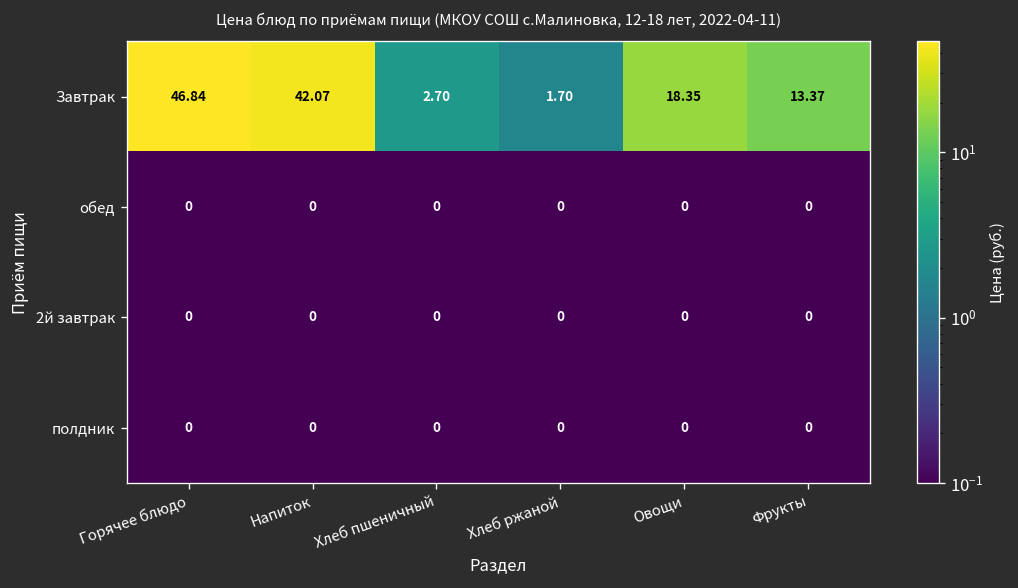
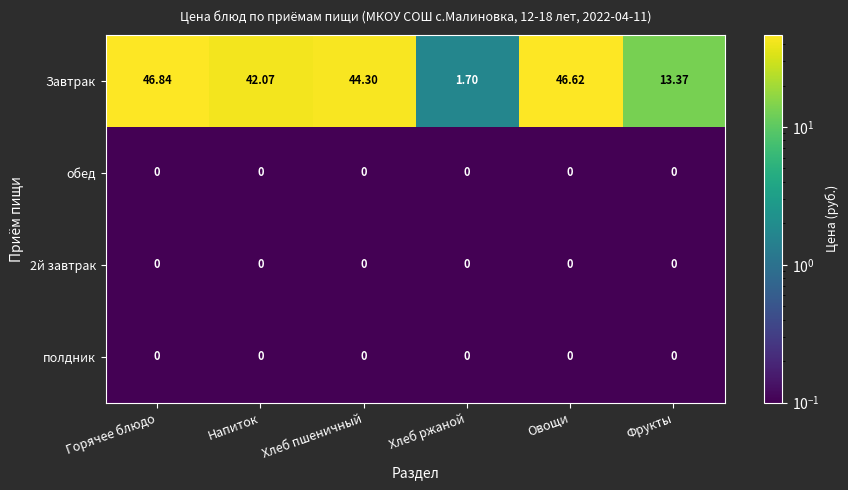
  {
    "Завтрак": {
      "Горячее блюдо": 46.84,
      "Напиток": 42.07,
-     "Хлеб пшеничный": 2.70,
+     "Хлеб пшеничный": 44.30,
      "Хлеб ржаной": 1.70,
-     "Овощи": 18.35,
+     "Овощи": 46.62,
      "Фрукты": 13.37
    },
    "обед": {
      "Горячее блюдо": 0,
      "Напиток": 0,
      "Хлеб пшеничный": 0,
      "Хлеб ржаной": 0,
      "Овощи": 0,
      "Фрукты": 0
    },
    "2й завтрак": {
      "Горячее блюдо": 0,
      "Напиток": 0,
      "Хлеб пшеничный": 0,
      "Хлеб ржаной": 0,
      "Овощи": 0,
      "Фрукты": 0
    },
    "полдник": {
      "Горячее блюдо": 0,
      "Напиток": 0,
      "Хлеб пшеничный": 0,
      "Хлеб ржаной": 0,
      "Овощи": 0,
      "Фрукты": 0
    }
  }
